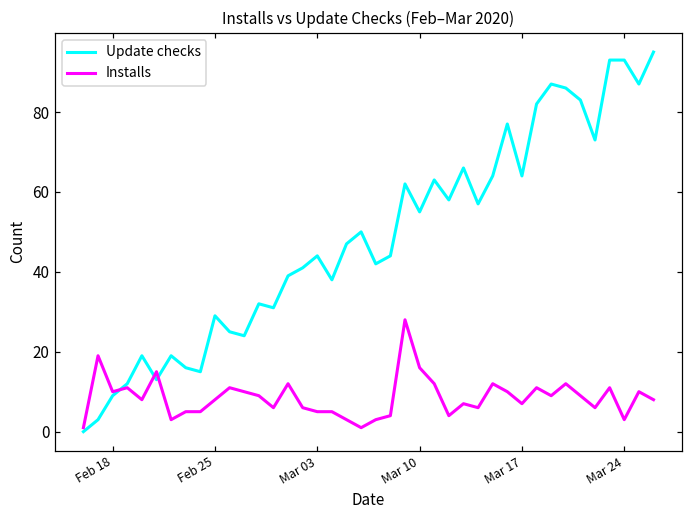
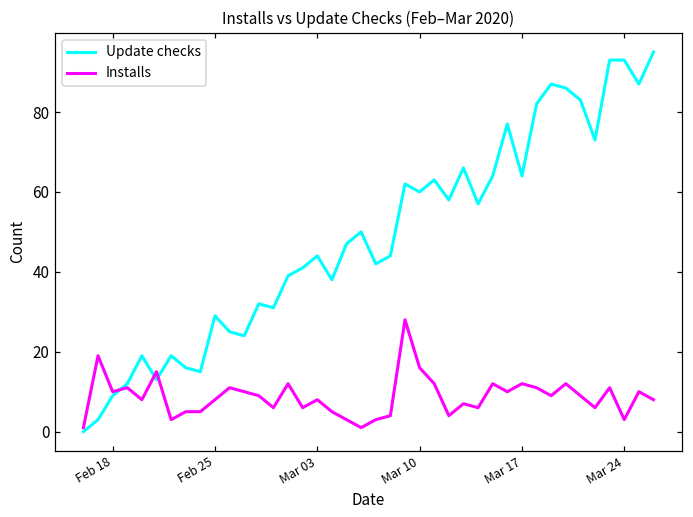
  {
    "Update checks": {
      "Feb 18": 9,
      "Feb 25": 29,
      "Mar 03": 44,
-     "Mar 10": 55,
+     "Mar 10": 60,
      "Mar 17": 64,
      "Mar 24": 93
    },
    "Installs": {
      "Feb 18": 10,
      "Feb 25": 8,
-     "Mar 03": 5,
+     "Mar 03": 8,
      "Mar 10": 16,
-     "Mar 17": 7,
+     "Mar 17": 12,
      "Mar 24": 3
    }
  }
